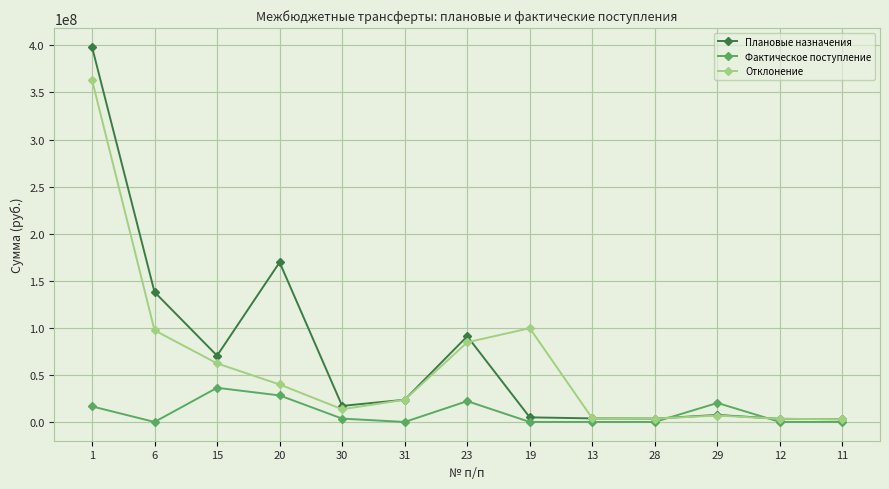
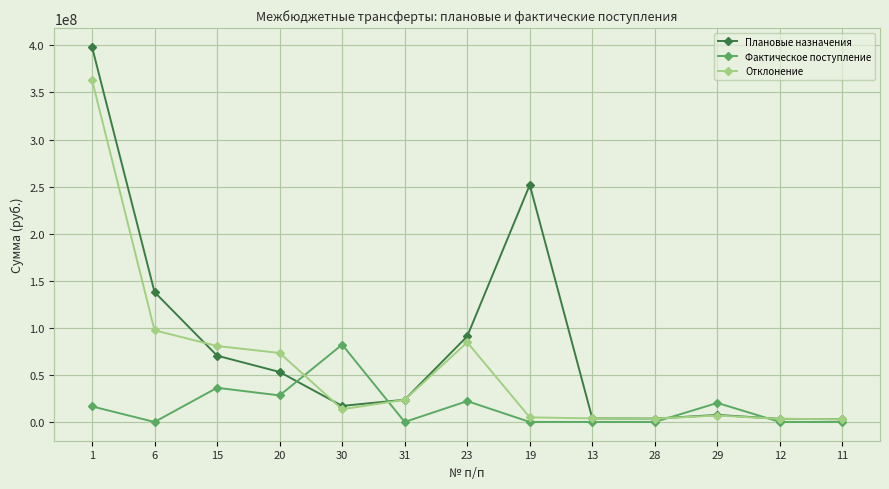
  {
    "Плановые назначения": {
      "1": 400000000,
      "6": 140000000,
      "15": 70000000,
-     "20": 170000000,
+     "20": 50000000,
      "30": 20000000,
      "23": 90000000,
-     "19": 0
+     "19": 250000000
    },
    "Фактическое поступление": {
      "1": 20000000,
      "6": 0,
      "15": 40000000,
      "20": 30000000,
-     "30": 0,
+     "30": 80000000,
      "31": 0,
      "23": 20000000,
      "19": 0,
      "13": 0,
      "28": 0,
      "29": 20000000,
      "12": 0,
      "11": 0
    },
    "Отклонение": {
      "1": 360000000,
      "6": 100000000,
-     "15": 60000000,
-     "20": 40000000,
+     "15": 80000000,
+     "20": 70000000,
      "30": 10000000,
      "23": 80000000,
-     "19": 100000000
+     "19": 0
    }
  }
